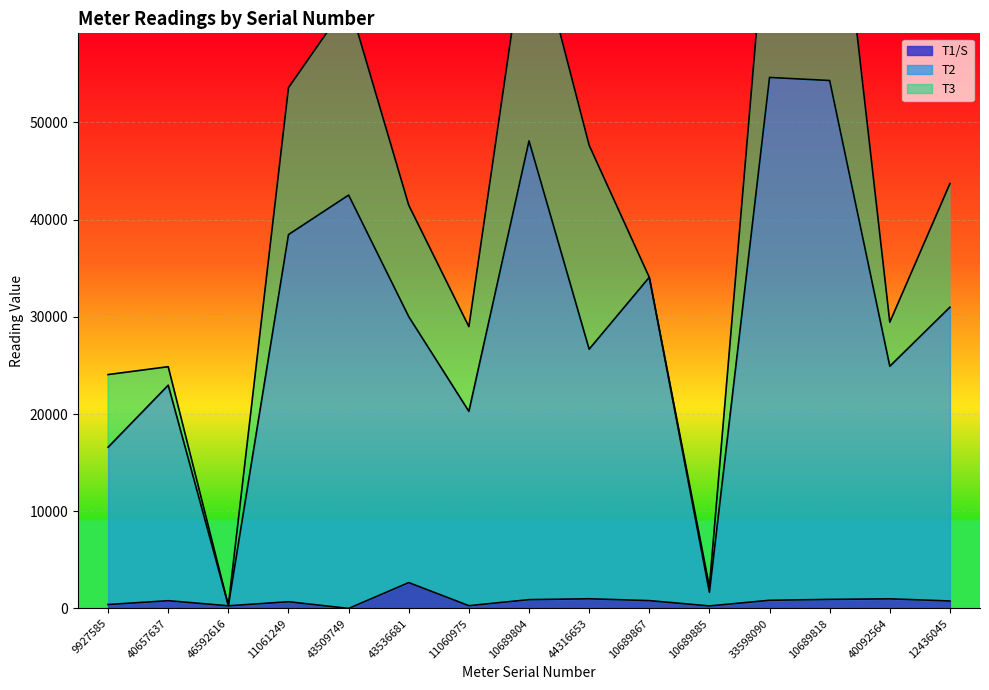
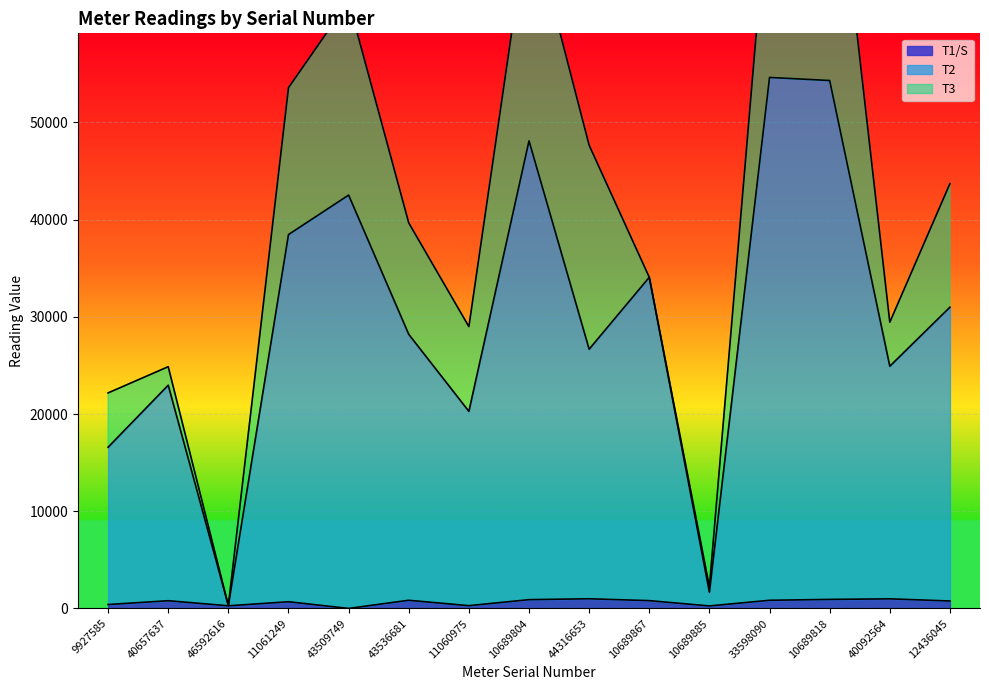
  {
    "Т1/S": {
      "9927585": 0,
      "40657637": 1000,
      "11061249": 1000,
      "43509749": 0,
-     "43536681": 3000,
+     "43536681": 1000,
      "11060975": 0,
      "10689804": 1000,
      "44316653": 1000,
      "10689867": 1000,
      "10689885": 0,
      "33598090": 1000,
      "10689818": 1000,
      "40092564": 1000,
      "12436045": 1000
    },
    "Т2": {
      "9927585": 16000,
      "40657637": 22000,
      "11061249": 38000,
      "43509749": 43000,
      "43536681": 27000,
      "11060975": 20000,
      "10689804": 47000,
      "44316653": 26000,
      "10689885": 1000,
      "33598090": 54000,
      "10689818": 53000,
      "40092564": 24000,
      "12436045": 30000
    },
    "Т3": {
-     "9927585": 7000,
+     "9927585": 6000,
      "40657637": 2000,
      "11061249": 15000,
      "43536681": 11000,
      "11060975": 9000,
      "44316653": 21000,
      "10689885": 1000,
      "40092564": 5000,
      "12436045": 13000
    }
  }
